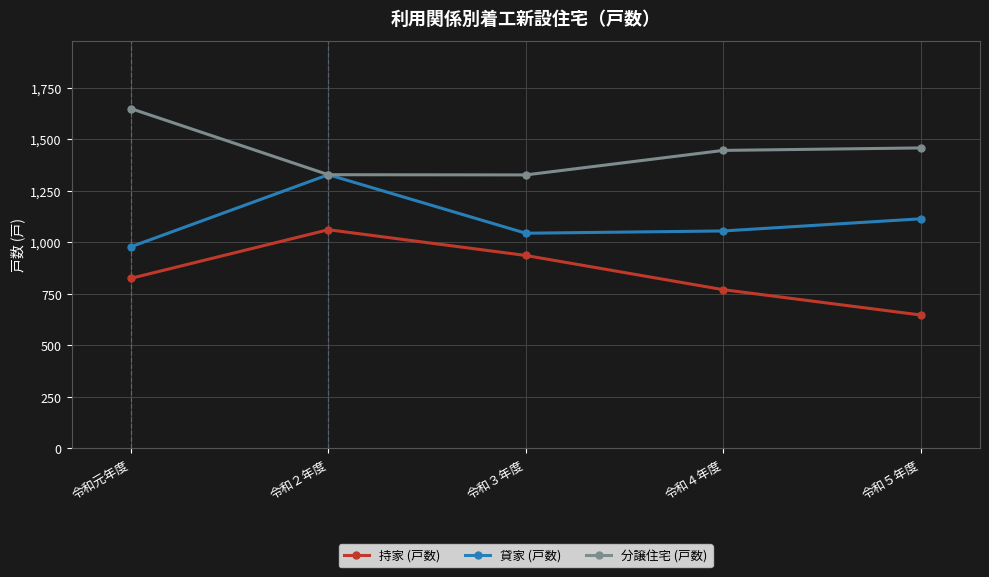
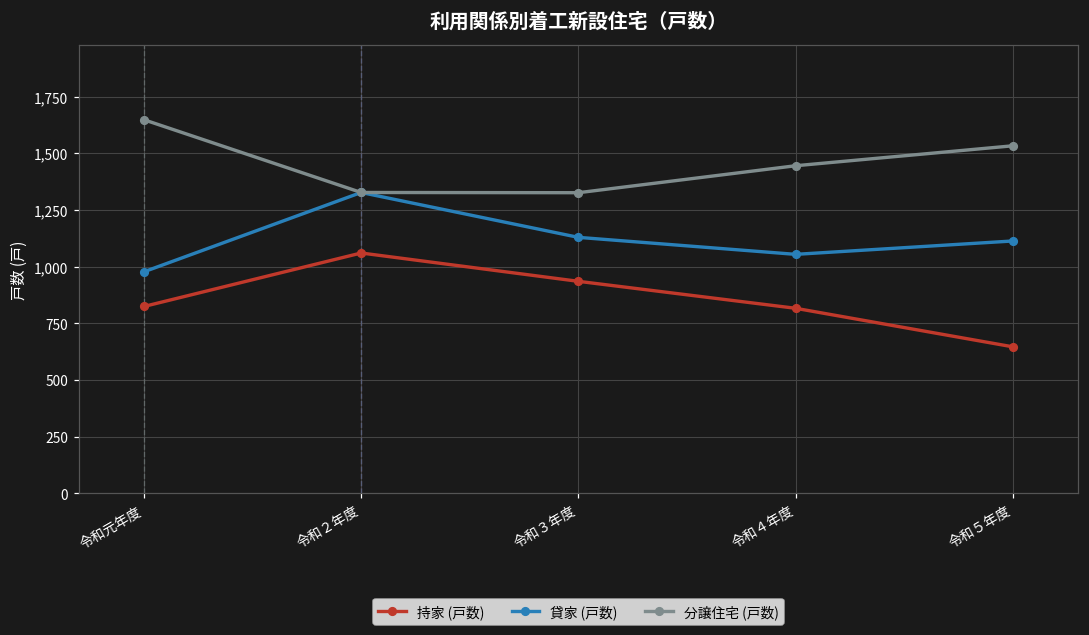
  {
    "持家 (戸数)": {
      "令和元年度": "820",
      "令和２年度": "1,060",
      "令和３年度": "940",
-     "令和４年度": "770",
+     "令和４年度": "820",
      "令和５年度": "650"
    },
    "貸家 (戸数)": {
      "令和元年度": "980",
-     "令和３年度": "1,040",
+     "令和３年度": "1,130",
      "令和４年度": "1,050",
      "令和５年度": "1,110"
    },
    "分譲住宅 (戸数)": {
      "令和元年度": "1,650",
      "令和３年度": "1,330",
      "令和４年度": "1,450",
-     "令和５年度": "1,460"
+     "令和５年度": "1,530"
    }
  }
